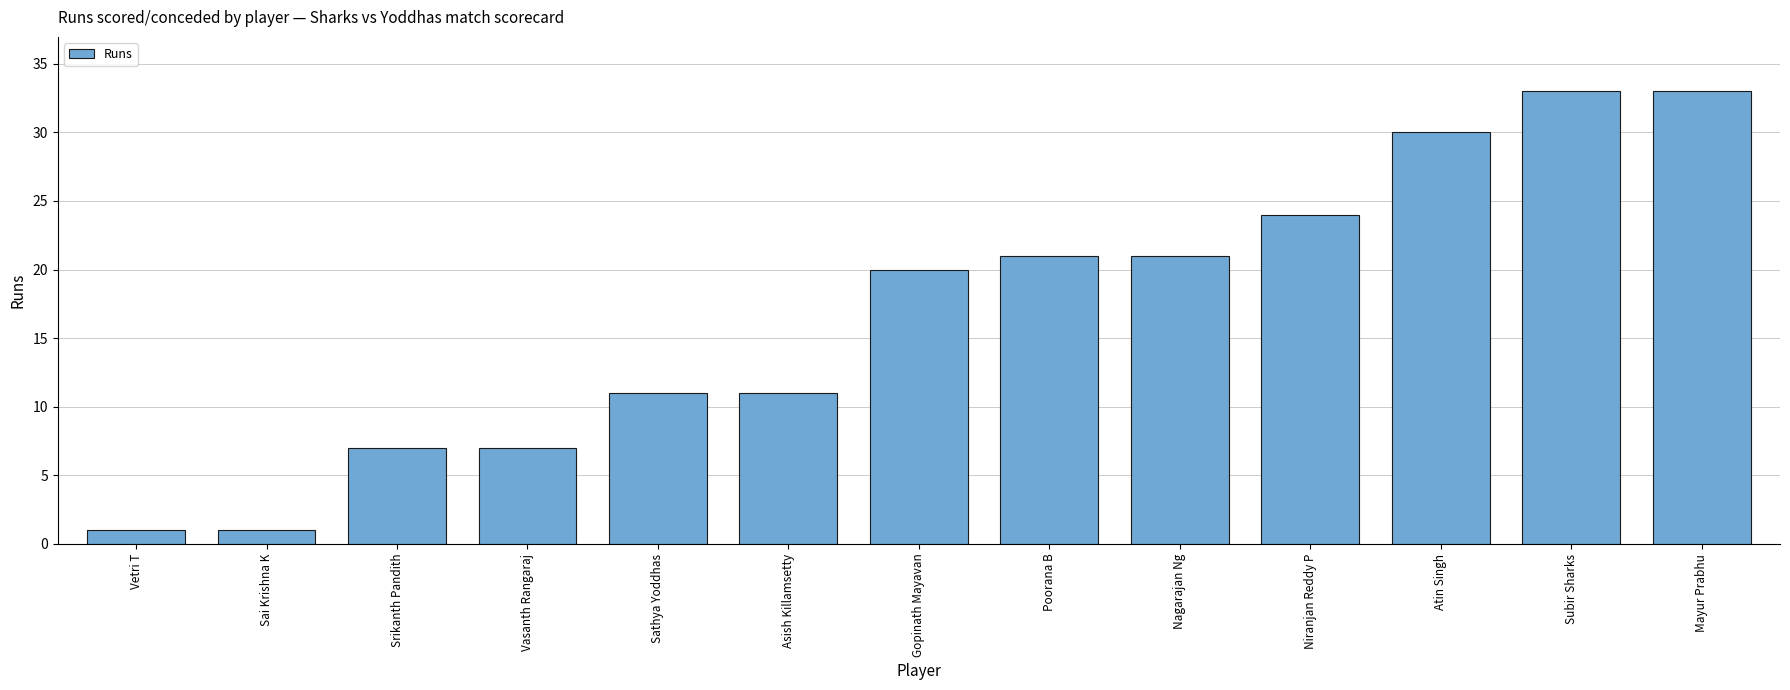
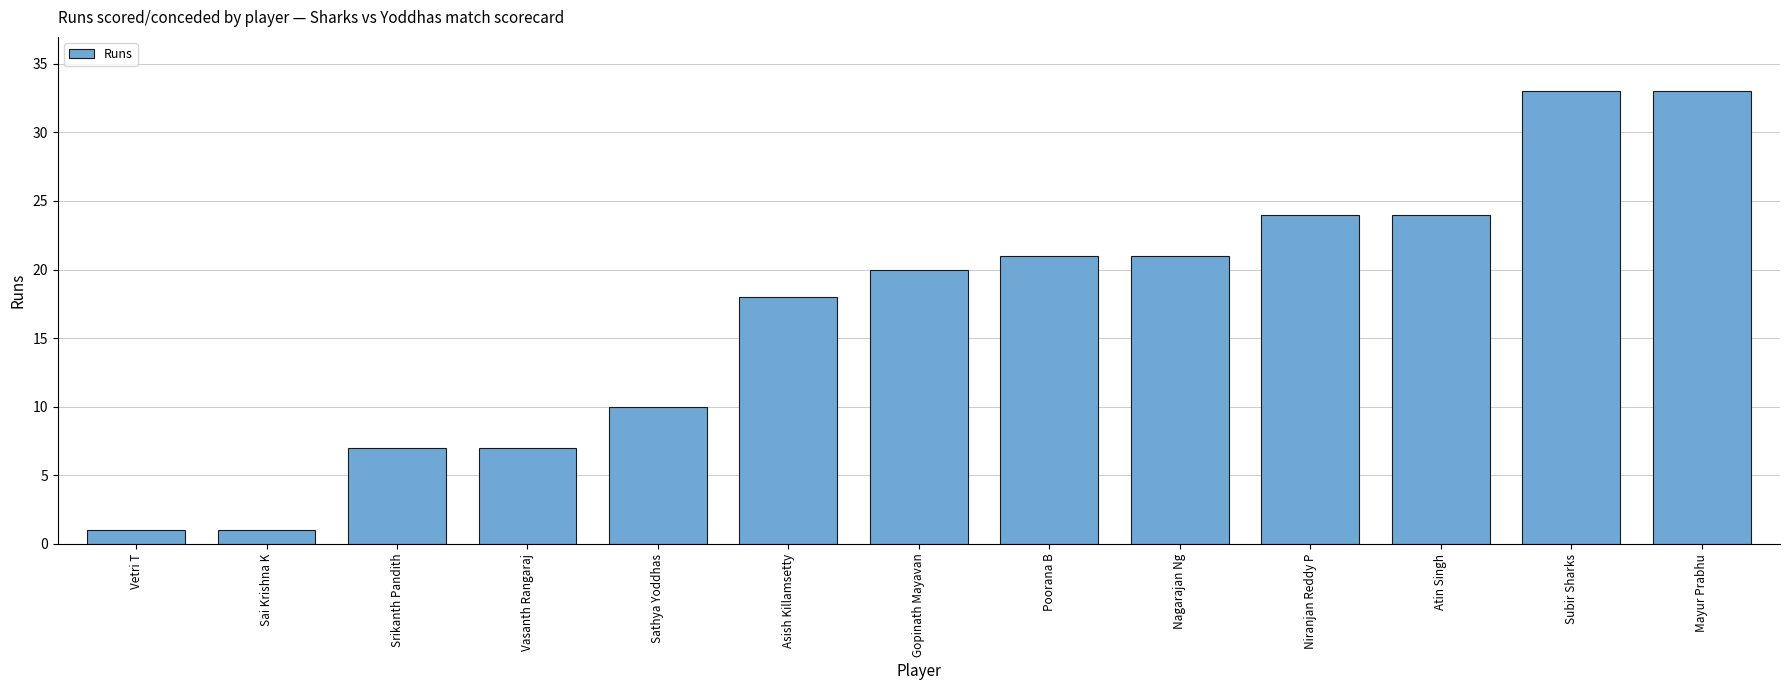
  {
    "Vetri T": 1,
    "Sai Krishna K": 1,
    "Srikanth Pandith": 7,
    "Vasanth Rangaraj": 7,
-   "Sathya Yoddhas": 11,
-   "Asish Killamsetty": 11,
+   "Sathya Yoddhas": 10,
+   "Asish Killamsetty": 18,
    "Gopinath Mayavan": 20,
    "Poorana B": 21,
    "Nagarajan Ng": 21,
    "Niranjan Reddy P": 24,
-   "Atin Singh": 30,
+   "Atin Singh": 24,
    "Subir Sharks": 33,
    "Mayur Prabhu": 33
  }
